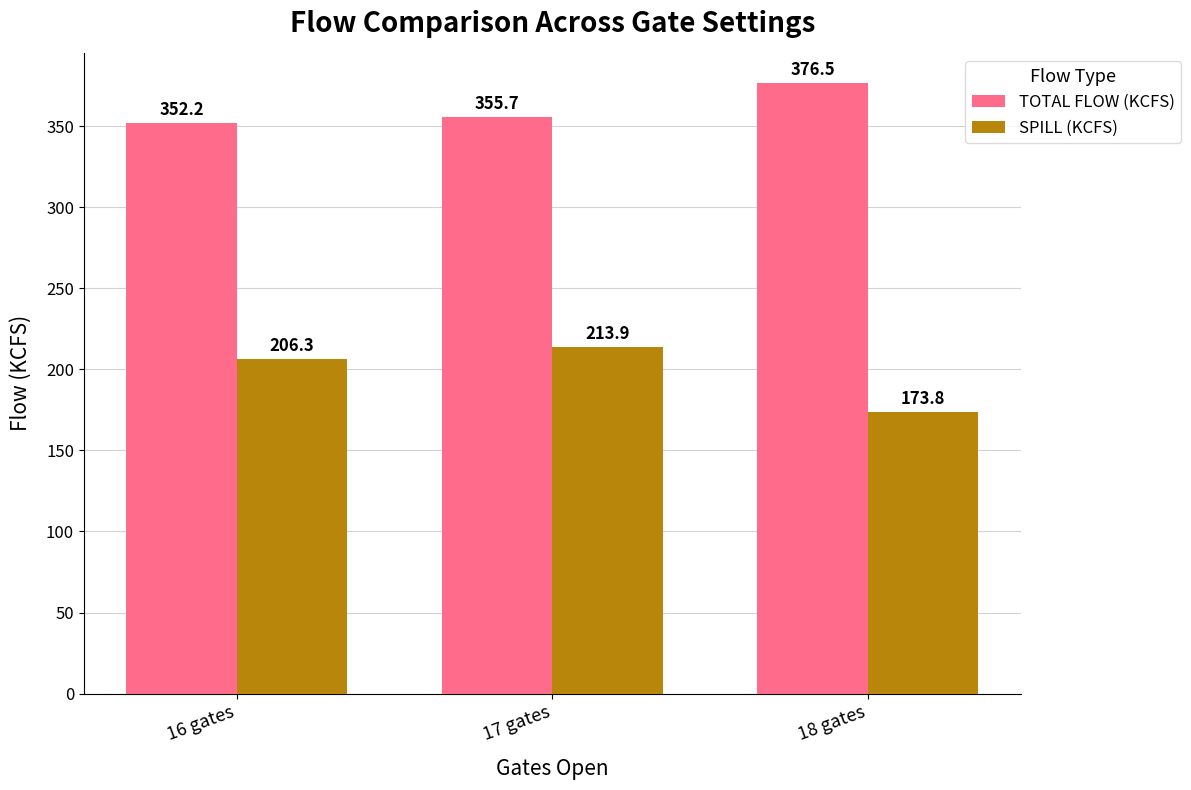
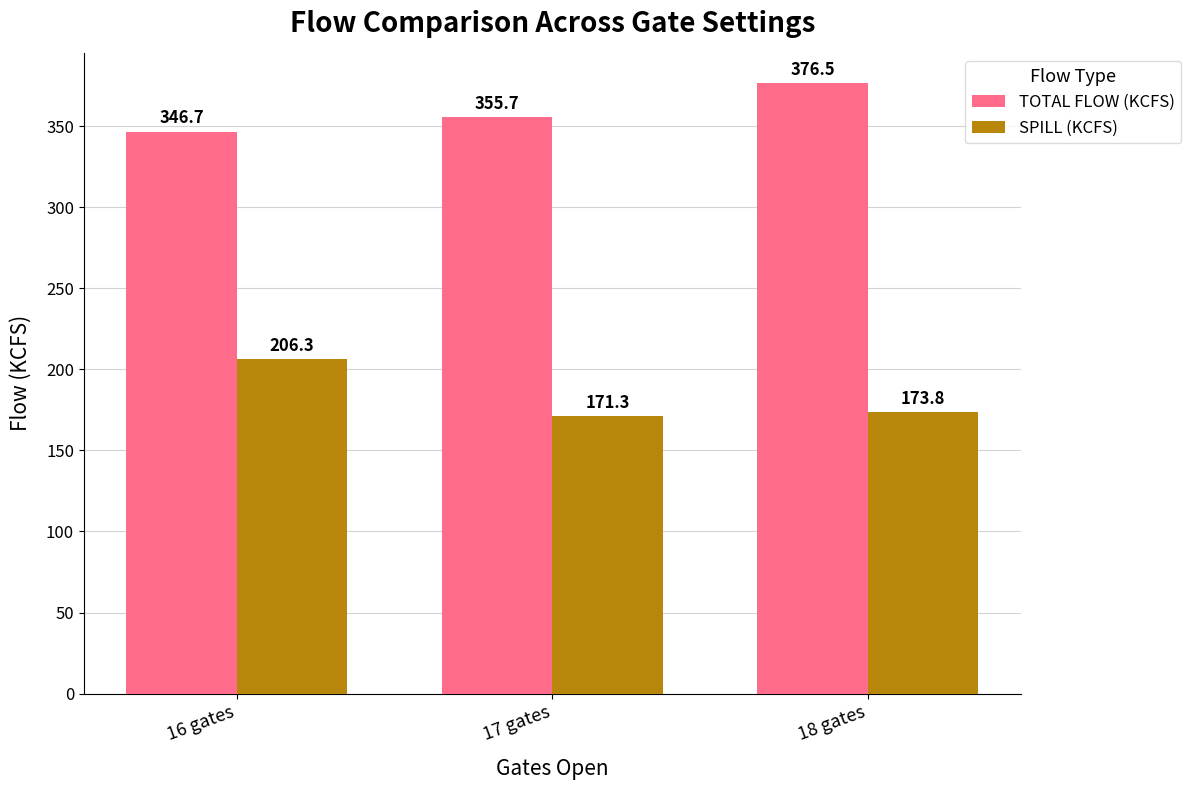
  {
    "TOTAL FLOW (KCFS)": {
-     "16 gates": 352.2,
+     "16 gates": 346.7,
      "17 gates": 355.7,
      "18 gates": 376.5
    },
    "SPILL (KCFS)": {
      "16 gates": 206.3,
-     "17 gates": 213.9,
+     "17 gates": 171.3,
      "18 gates": 173.8
    }
  }
